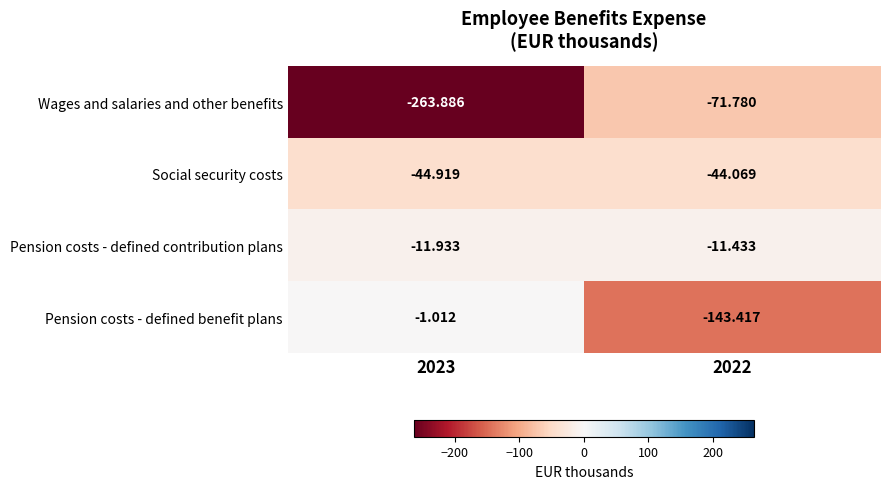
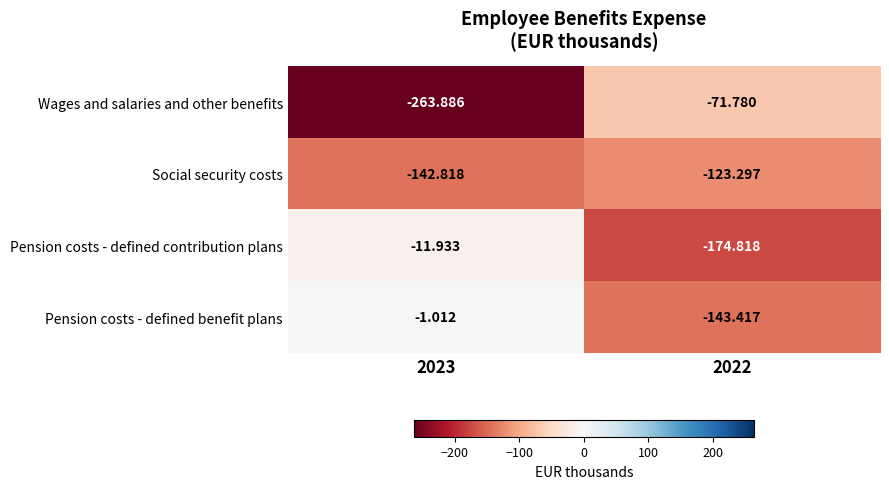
  {
    "Wages and salaries and other benefits": {
      "2023": -263.886,
      "2022": -71.780
    },
    "Social security costs": {
-     "2023": -44.919,
-     "2022": -44.069
+     "2023": -142.818,
+     "2022": -123.297
    },
    "Pension costs - defined contribution plans": {
      "2023": -11.933,
-     "2022": -11.433
+     "2022": -174.818
    },
    "Pension costs - defined benefit plans": {
      "2023": -1.012,
      "2022": -143.417
    }
  }
